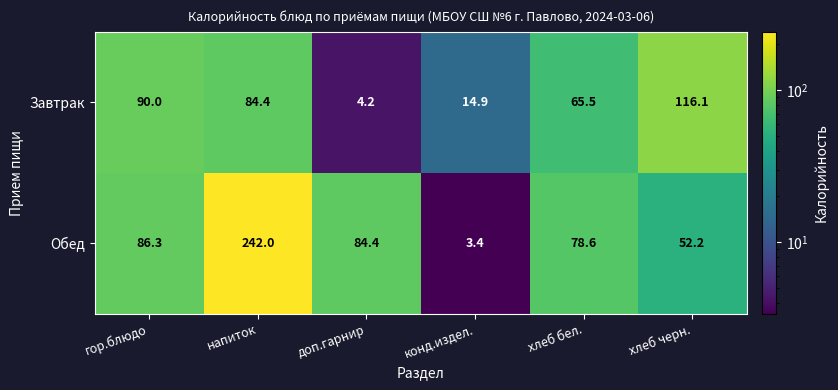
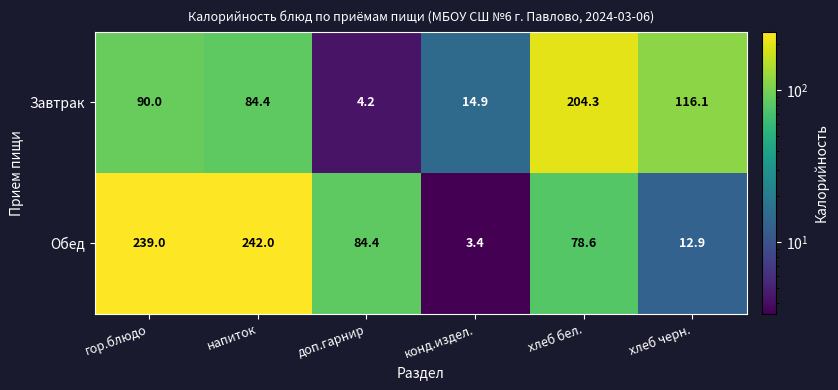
  {
    "Завтрак": {
      "гор.блюдо": 90.0,
      "напиток": 84.4,
      "доп.гарнир": 4.2,
      "конд.издел.": 14.9,
-     "хлеб бел.": 65.5,
+     "хлеб бел.": 204.3,
      "хлеб черн.": 116.1
    },
    "Обед": {
-     "гор.блюдо": 86.3,
+     "гор.блюдо": 239.0,
      "напиток": 242.0,
      "доп.гарнир": 84.4,
      "конд.издел.": 3.4,
      "хлеб бел.": 78.6,
-     "хлеб черн.": 52.2
+     "хлеб черн.": 12.9
    }
  }
